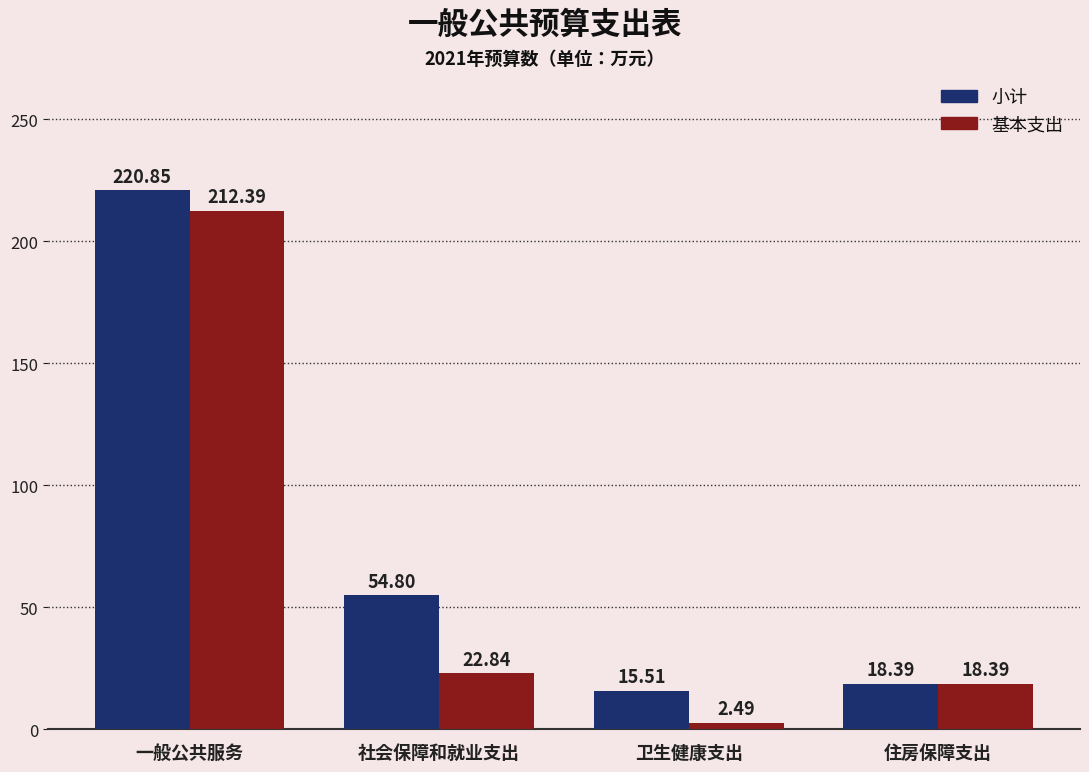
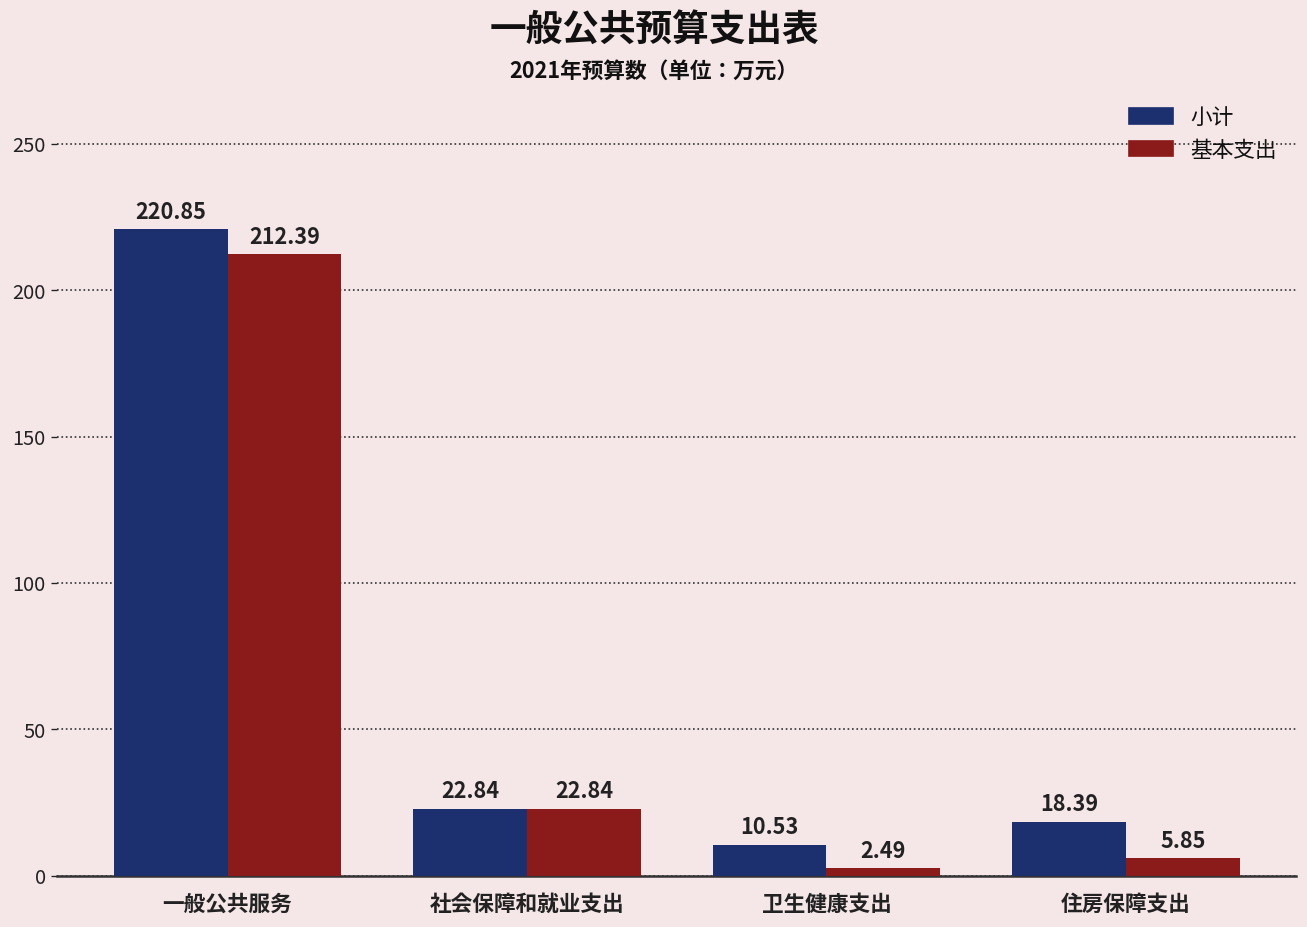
  {
    "小计": {
      "一般公共服务": 220.85,
-     "社会保障和就业支出": 54.80,
-     "卫生健康支出": 15.51,
+     "社会保障和就业支出": 22.84,
+     "卫生健康支出": 10.53,
      "住房保障支出": 18.39
    },
    "基本支出": {
      "一般公共服务": 212.39,
      "社会保障和就业支出": 22.84,
      "卫生健康支出": 2.49,
-     "住房保障支出": 18.39
+     "住房保障支出": 5.85
    }
  }
